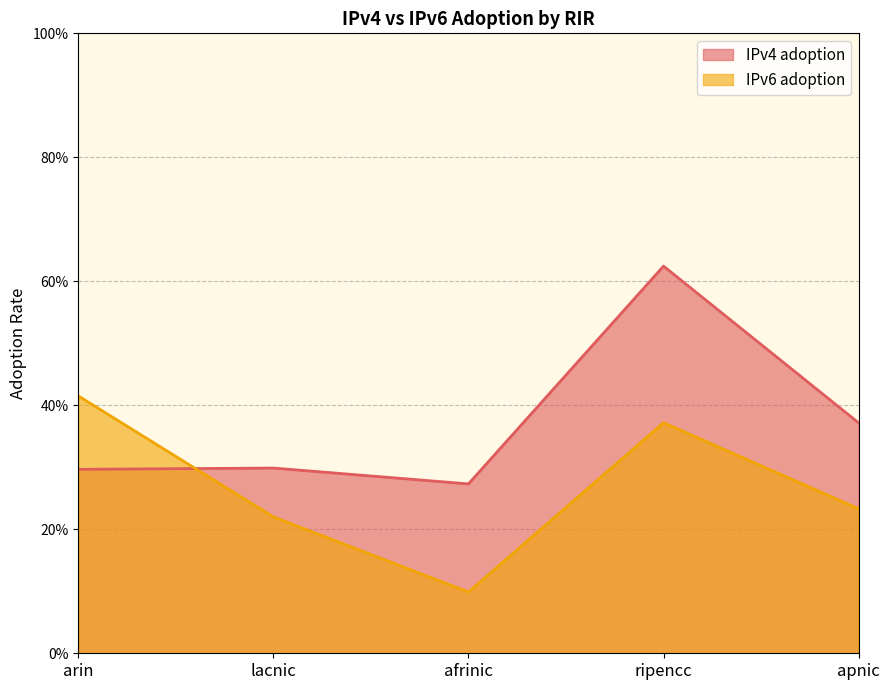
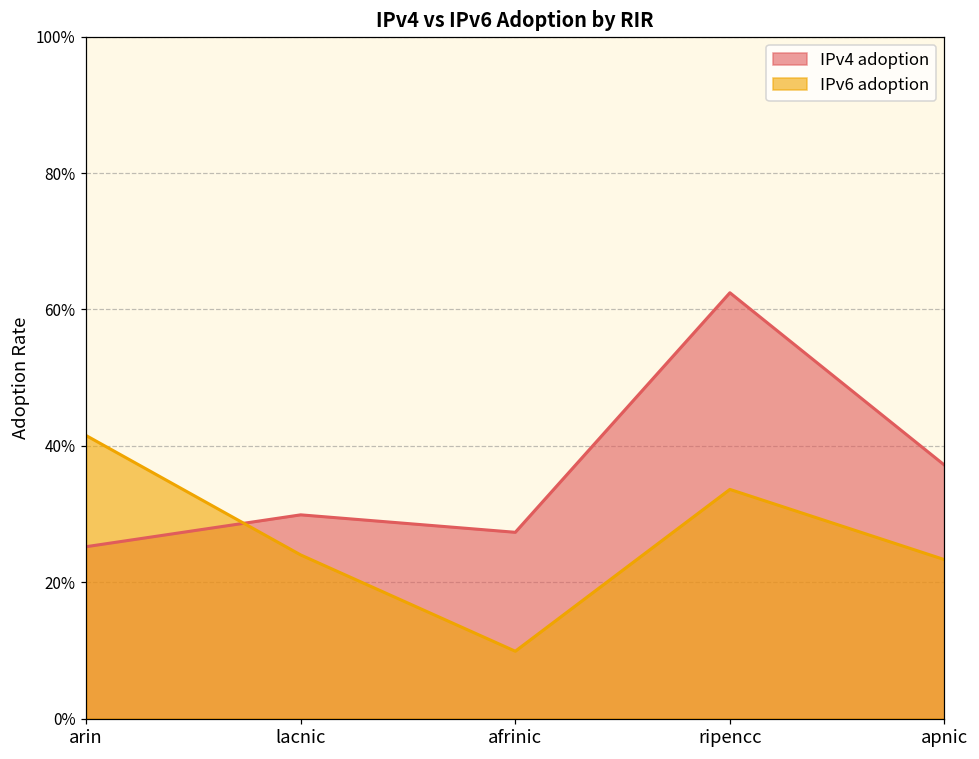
  {
    "IPv4 adoption": {
-     "arin": "30%",
+     "arin": "25%",
      "lacnic": "30%",
      "afrinic": "27%",
      "ripencc": "62%",
      "apnic": "37%"
    },
    "IPv6 adoption": {
      "arin": "42%",
-     "lacnic": "22%",
+     "lacnic": "24%",
      "afrinic": "10%",
-     "ripencc": "37%",
+     "ripencc": "34%",
      "apnic": "23%"
    }
  }
